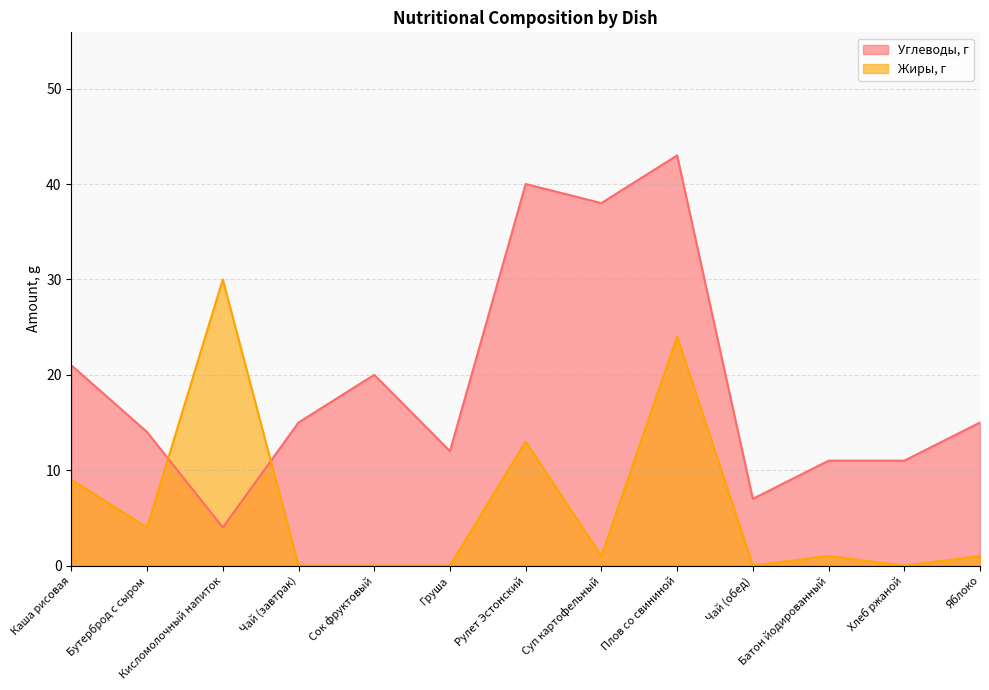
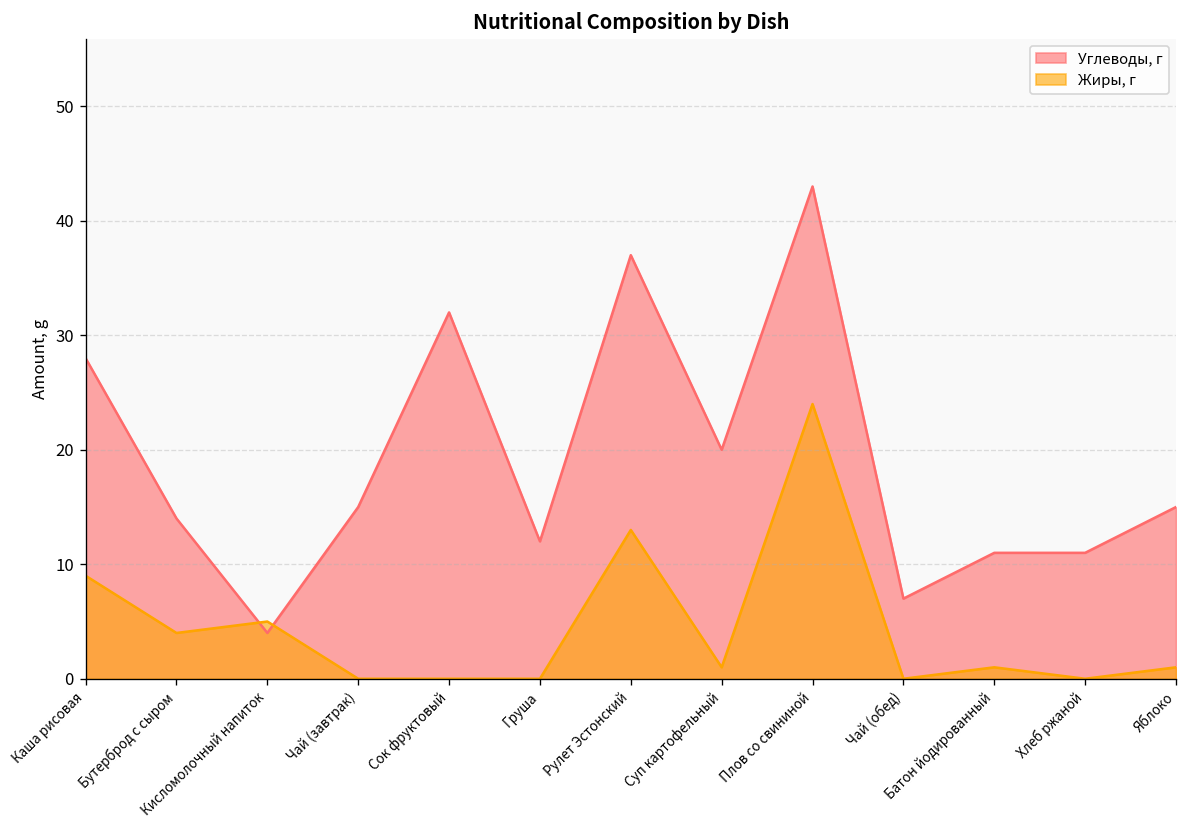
  {
    "Углеводы, г": {
-     "Каша рисовая": 21,
+     "Каша рисовая": 28,
      "Бутерброд с сыром": 14,
      "Кисломолочный напиток": 4,
      "Чай (завтрак)": 15,
-     "Сок фруктовый": 20,
+     "Сок фруктовый": 32,
      "Груша": 12,
-     "Рулет Эстонский": 40,
-     "Суп картофельный": 38,
+     "Рулет Эстонский": 37,
+     "Суп картофельный": 20,
      "Плов со свининой": 43,
      "Чай (обед)": 7,
      "Батон йодированный": 11,
      "Хлеб ржаной": 11,
      "Яблоко": 15
    },
    "Жиры, г": {
      "Каша рисовая": 9,
      "Бутерброд с сыром": 4,
-     "Кисломолочный напиток": 30,
+     "Кисломолочный напиток": 5,
      "Чай (завтрак)": 0,
      "Сок фруктовый": 0,
      "Груша": 0,
      "Рулет Эстонский": 13,
      "Суп картофельный": 1,
      "Плов со свининой": 24,
      "Чай (обед)": 0,
      "Батон йодированный": 1,
      "Хлеб ржаной": 0,
      "Яблоко": 1
    }
  }
